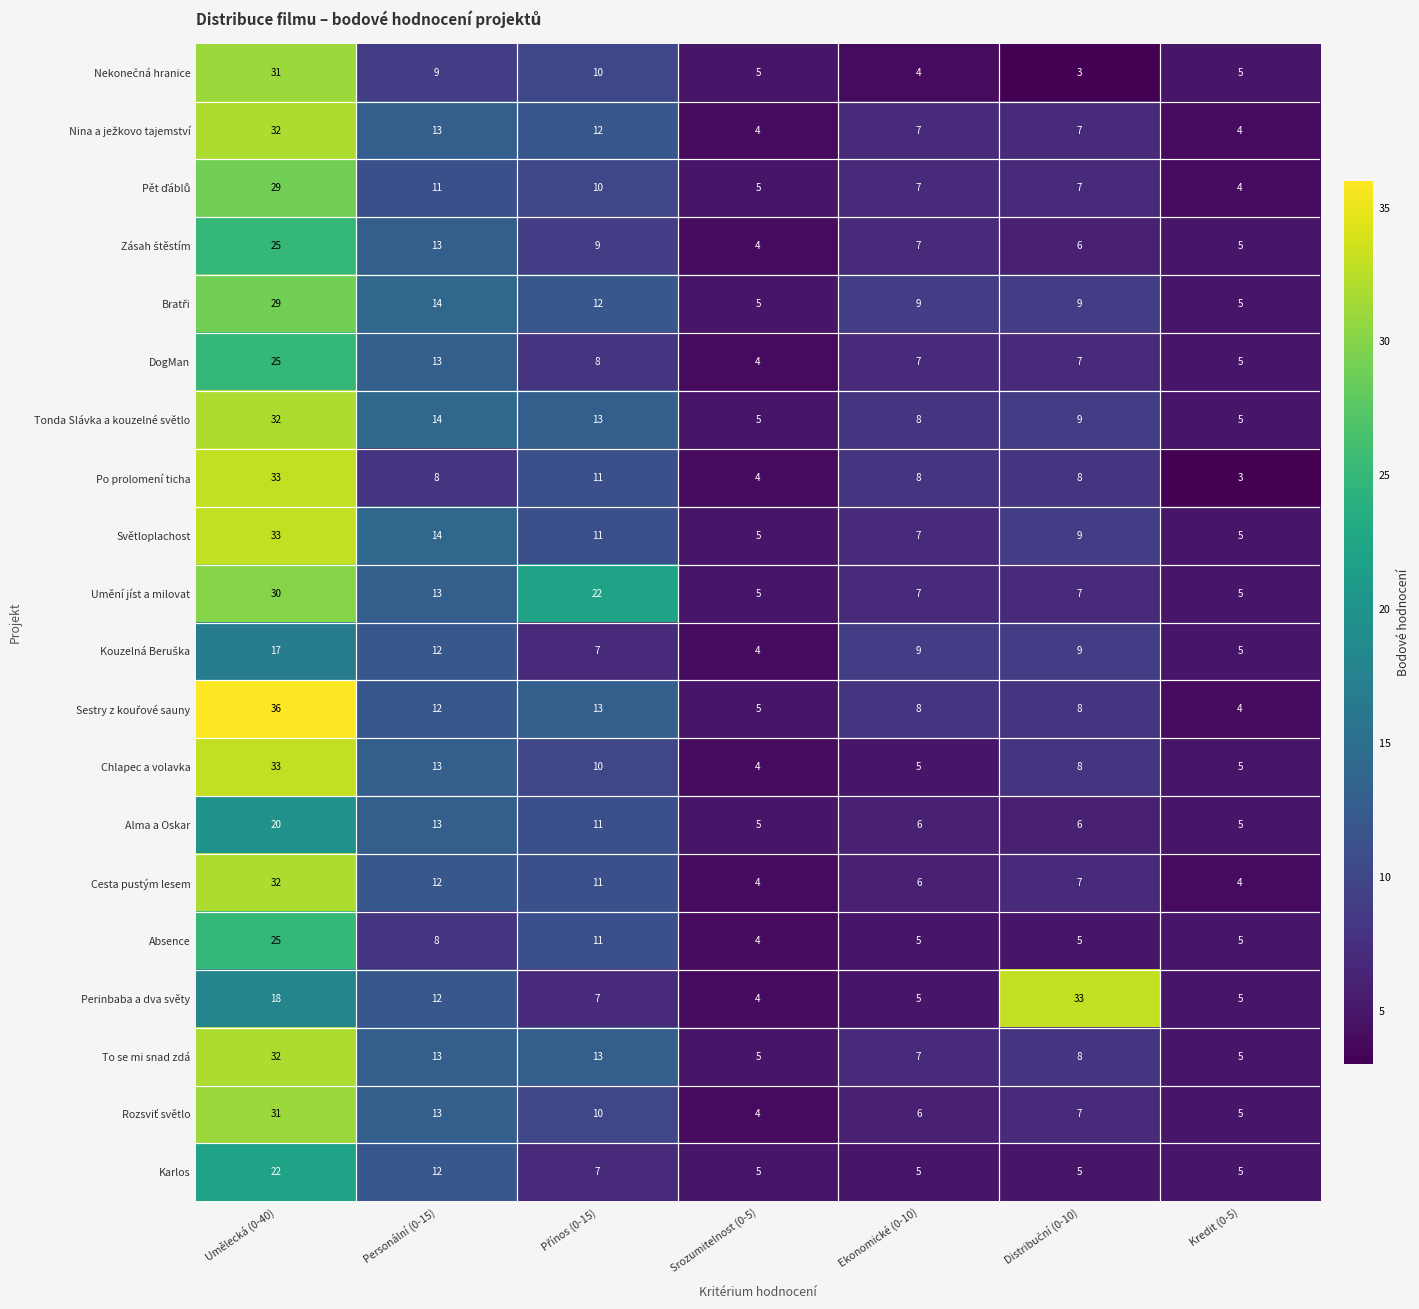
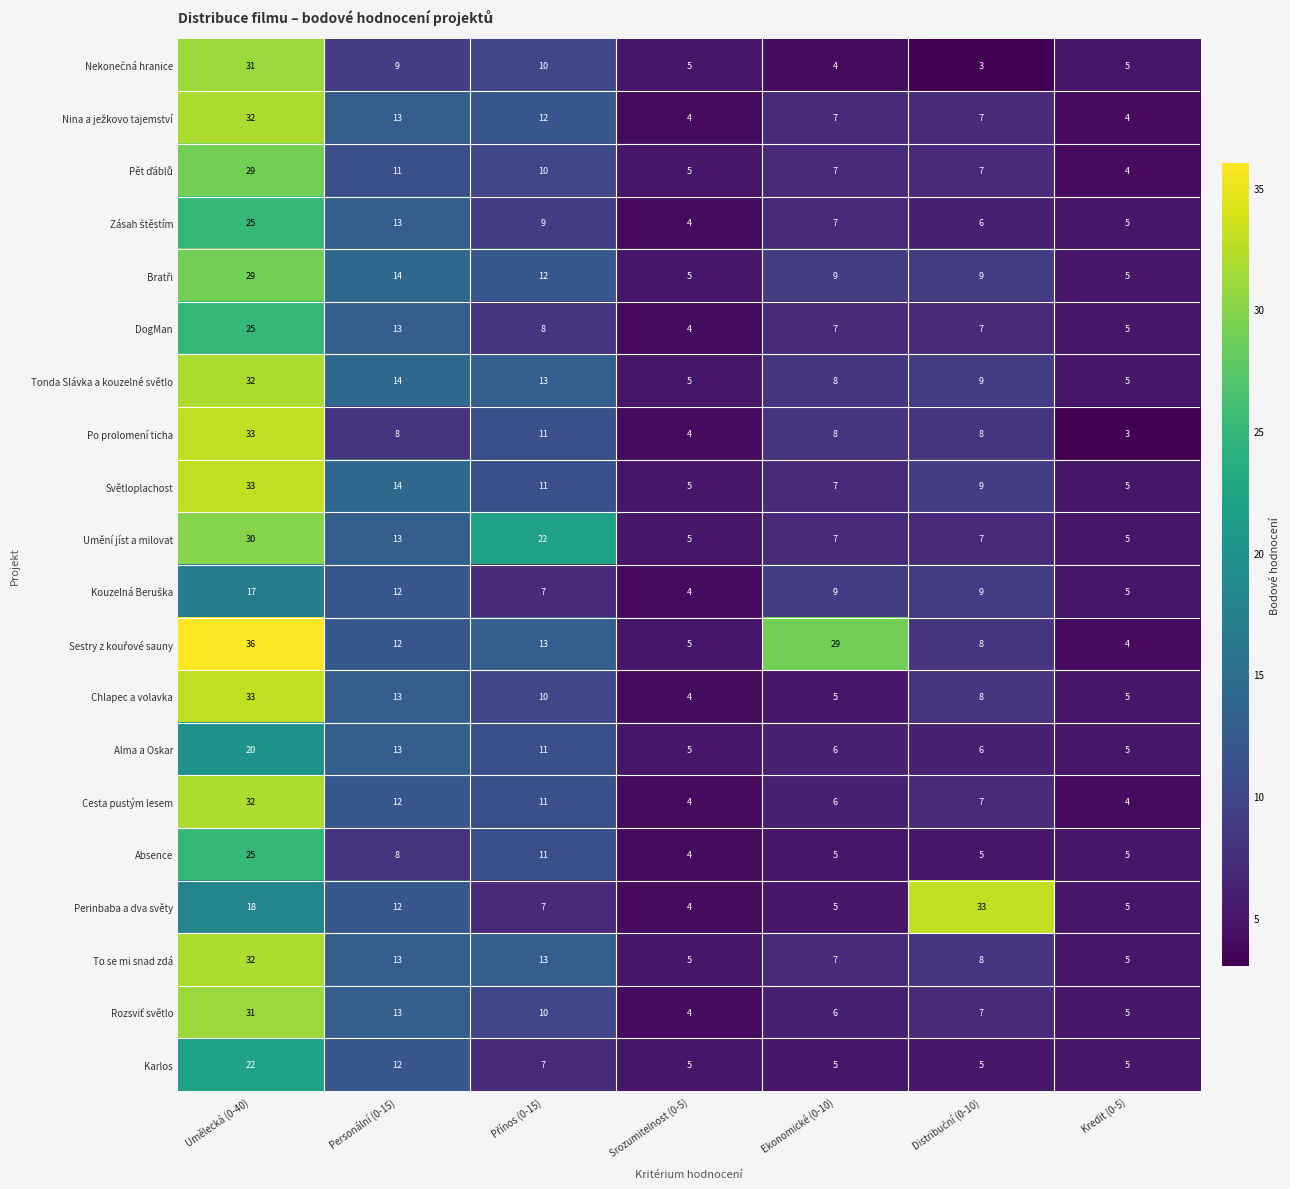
  {
    "Nekonečná hranice": {
      "Umělecká (0-40)": 31,
      "Personální (0-15)": 9,
      "Přínos (0-15)": 10,
      "Srozumitelnost (0-5)": 5,
      "Ekonomické (0-10)": 4,
      "Distribuční (0-10)": 3,
      "Kredit (0-5)": 5
    },
    "Nina a ježkovo tajemství": {
      "Umělecká (0-40)": 32,
      "Personální (0-15)": 13,
      "Přínos (0-15)": 12,
      "Srozumitelnost (0-5)": 4,
      "Ekonomické (0-10)": 7,
      "Distribuční (0-10)": 7,
      "Kredit (0-5)": 4
    },
    "Pět ďáblů": {
      "Umělecká (0-40)": 29,
      "Personální (0-15)": 11,
      "Přínos (0-15)": 10,
      "Srozumitelnost (0-5)": 5,
      "Ekonomické (0-10)": 7,
      "Distribuční (0-10)": 7,
      "Kredit (0-5)": 4
    },
    "Zásah štěstím": {
      "Umělecká (0-40)": 25,
      "Personální (0-15)": 13,
      "Přínos (0-15)": 9,
      "Srozumitelnost (0-5)": 4,
      "Ekonomické (0-10)": 7,
      "Distribuční (0-10)": 6,
      "Kredit (0-5)": 5
    },
    "Bratři": {
      "Umělecká (0-40)": 29,
      "Personální (0-15)": 14,
      "Přínos (0-15)": 12,
      "Srozumitelnost (0-5)": 5,
      "Ekonomické (0-10)": 9,
      "Distribuční (0-10)": 9,
      "Kredit (0-5)": 5
    },
    "DogMan": {
      "Umělecká (0-40)": 25,
      "Personální (0-15)": 13,
      "Přínos (0-15)": 8,
      "Srozumitelnost (0-5)": 4,
      "Ekonomické (0-10)": 7,
      "Distribuční (0-10)": 7,
      "Kredit (0-5)": 5
    },
    "Tonda Slávka a kouzelné světlo": {
      "Umělecká (0-40)": 32,
      "Personální (0-15)": 14,
      "Přínos (0-15)": 13,
      "Srozumitelnost (0-5)": 5,
      "Ekonomické (0-10)": 8,
      "Distribuční (0-10)": 9,
      "Kredit (0-5)": 5
    },
    "Po prolomení ticha": {
      "Umělecká (0-40)": 33,
      "Personální (0-15)": 8,
      "Přínos (0-15)": 11,
      "Srozumitelnost (0-5)": 4,
      "Ekonomické (0-10)": 8,
      "Distribuční (0-10)": 8,
      "Kredit (0-5)": 3
    },
    "Světloplachost": {
      "Umělecká (0-40)": 33,
      "Personální (0-15)": 14,
      "Přínos (0-15)": 11,
      "Srozumitelnost (0-5)": 5,
      "Ekonomické (0-10)": 7,
      "Distribuční (0-10)": 9,
      "Kredit (0-5)": 5
    },
    "Umění jíst a milovat": {
      "Umělecká (0-40)": 30,
      "Personální (0-15)": 13,
      "Přínos (0-15)": 22,
      "Srozumitelnost (0-5)": 5,
      "Ekonomické (0-10)": 7,
      "Distribuční (0-10)": 7,
      "Kredit (0-5)": 5
    },
    "Kouzelná Beruška": {
      "Umělecká (0-40)": 17,
      "Personální (0-15)": 12,
      "Přínos (0-15)": 7,
      "Srozumitelnost (0-5)": 4,
      "Ekonomické (0-10)": 9,
      "Distribuční (0-10)": 9,
      "Kredit (0-5)": 5
    },
    "Sestry z kouřové sauny": {
      "Umělecká (0-40)": 36,
      "Personální (0-15)": 12,
      "Přínos (0-15)": 13,
      "Srozumitelnost (0-5)": 5,
-     "Ekonomické (0-10)": 8,
+     "Ekonomické (0-10)": 29,
      "Distribuční (0-10)": 8,
      "Kredit (0-5)": 4
    },
    "Chlapec a volavka": {
      "Umělecká (0-40)": 33,
      "Personální (0-15)": 13,
      "Přínos (0-15)": 10,
      "Srozumitelnost (0-5)": 4,
      "Ekonomické (0-10)": 5,
      "Distribuční (0-10)": 8,
      "Kredit (0-5)": 5
    },
    "Alma a Oskar": {
      "Umělecká (0-40)": 20,
      "Personální (0-15)": 13,
      "Přínos (0-15)": 11,
      "Srozumitelnost (0-5)": 5,
      "Ekonomické (0-10)": 6,
      "Distribuční (0-10)": 6,
      "Kredit (0-5)": 5
    },
    "Cesta pustým lesem": {
      "Umělecká (0-40)": 32,
      "Personální (0-15)": 12,
      "Přínos (0-15)": 11,
      "Srozumitelnost (0-5)": 4,
      "Ekonomické (0-10)": 6,
      "Distribuční (0-10)": 7,
      "Kredit (0-5)": 4
    },
    "Absence": {
      "Umělecká (0-40)": 25,
      "Personální (0-15)": 8,
      "Přínos (0-15)": 11,
      "Srozumitelnost (0-5)": 4,
      "Ekonomické (0-10)": 5,
      "Distribuční (0-10)": 5,
      "Kredit (0-5)": 5
    },
    "Perinbaba a dva světy": {
      "Umělecká (0-40)": 18,
      "Personální (0-15)": 12,
      "Přínos (0-15)": 7,
      "Srozumitelnost (0-5)": 4,
      "Ekonomické (0-10)": 5,
      "Distribuční (0-10)": 33,
      "Kredit (0-5)": 5
    },
    "To se mi snad zdá": {
      "Umělecká (0-40)": 32,
      "Personální (0-15)": 13,
      "Přínos (0-15)": 13,
      "Srozumitelnost (0-5)": 5,
      "Ekonomické (0-10)": 7,
      "Distribuční (0-10)": 8,
      "Kredit (0-5)": 5
    },
    "Rozsviť světlo": {
      "Umělecká (0-40)": 31,
      "Personální (0-15)": 13,
      "Přínos (0-15)": 10,
      "Srozumitelnost (0-5)": 4,
      "Ekonomické (0-10)": 6,
      "Distribuční (0-10)": 7,
      "Kredit (0-5)": 5
    },
    "Karlos": {
      "Umělecká (0-40)": 22,
      "Personální (0-15)": 12,
      "Přínos (0-15)": 7,
      "Srozumitelnost (0-5)": 5,
      "Ekonomické (0-10)": 5,
      "Distribuční (0-10)": 5,
      "Kredit (0-5)": 5
    }
  }
